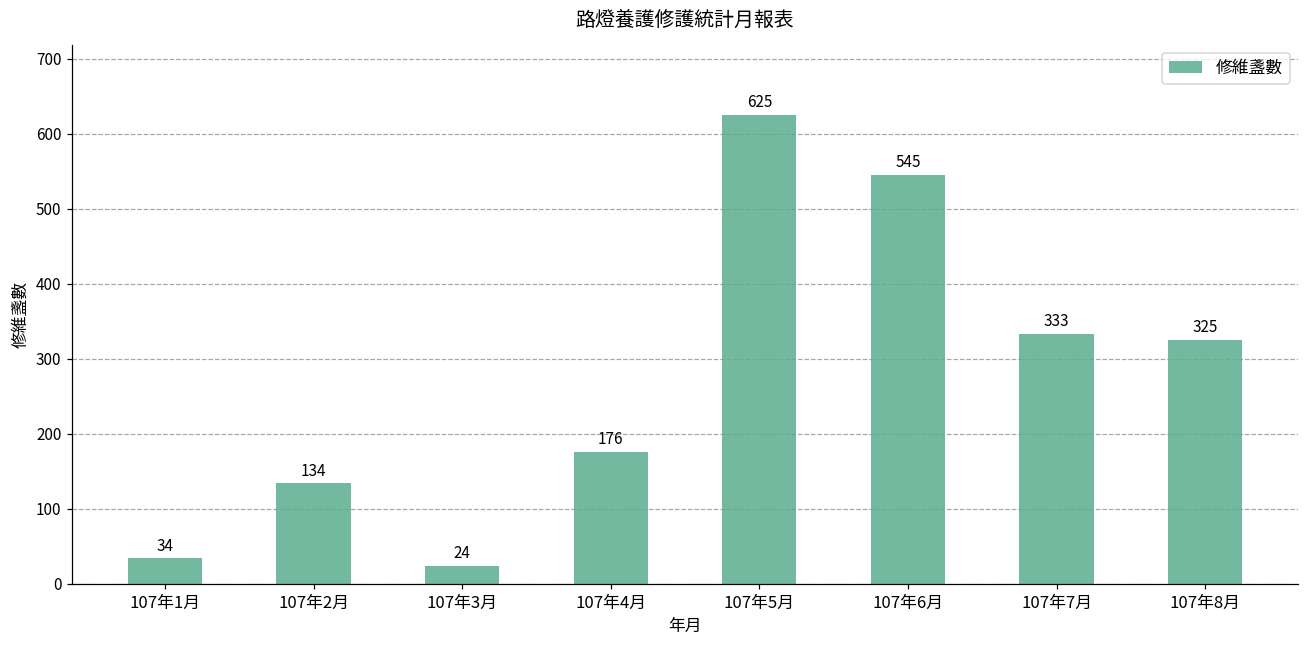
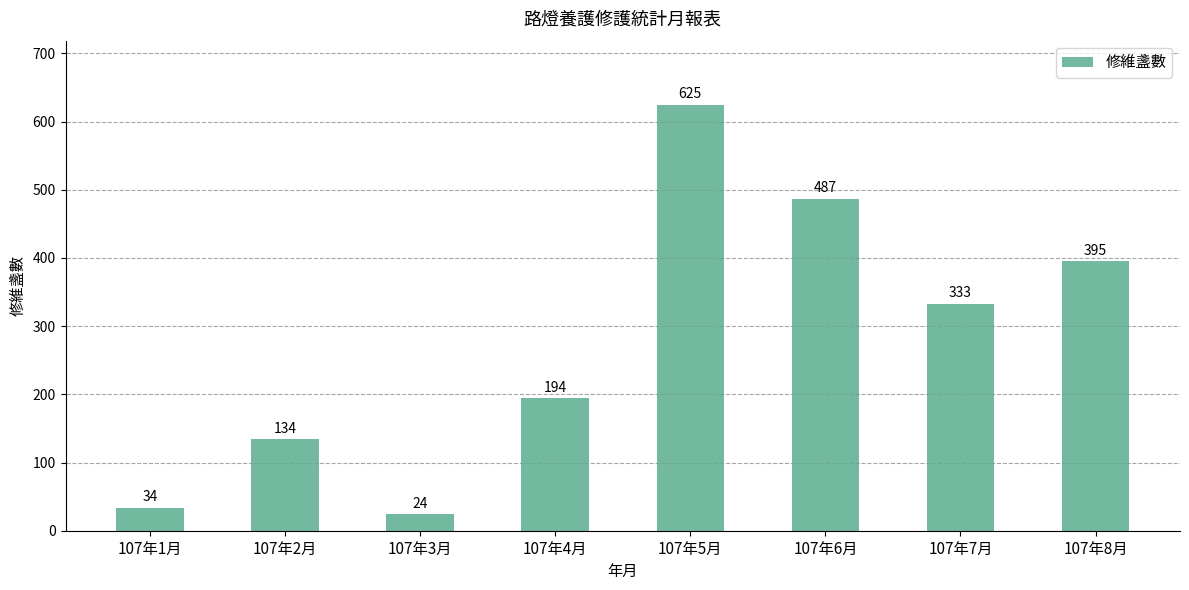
  {
    "107年1月": 34,
    "107年2月": 134,
    "107年3月": 24,
-   "107年4月": 176,
+   "107年4月": 194,
    "107年5月": 625,
-   "107年6月": 545,
+   "107年6月": 487,
    "107年7月": 333,
-   "107年8月": 325
+   "107年8月": 395
  }
